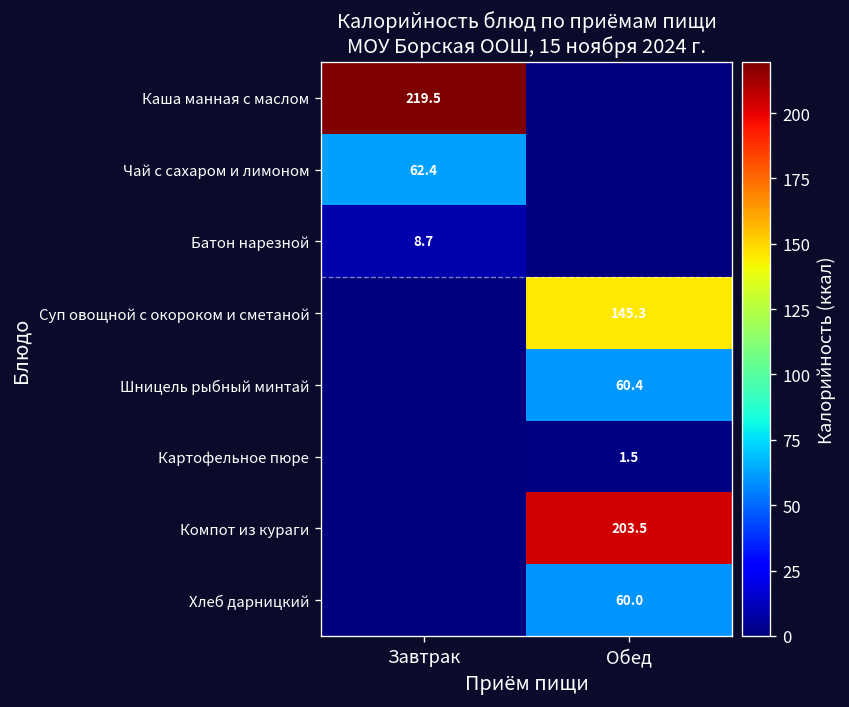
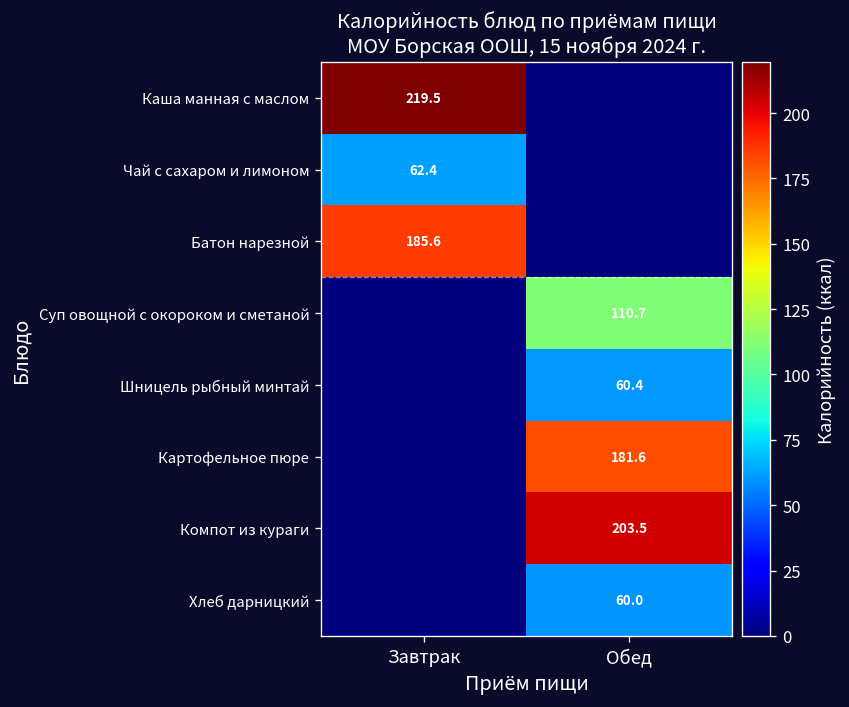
  {
    "Каша манная с маслом": {
      "Завтрак": 219.5
    },
    "Чай с сахаром и лимоном": {
      "Завтрак": 62.4
    },
    "Батон нарезной": {
-     "Завтрак": 8.7
+     "Завтрак": 185.6
    },
    "Суп овощной с окороком и сметаной": {
-     "Обед": 145.3
+     "Обед": 110.7
    },
    "Шницель рыбный минтай": {
      "Обед": 60.4
    },
    "Картофельное пюре": {
-     "Обед": 1.5
+     "Обед": 181.6
    },
    "Компот из кураги": {
      "Обед": 203.5
    },
    "Хлеб дарницкий": {
      "Обед": 60.0
    }
  }
